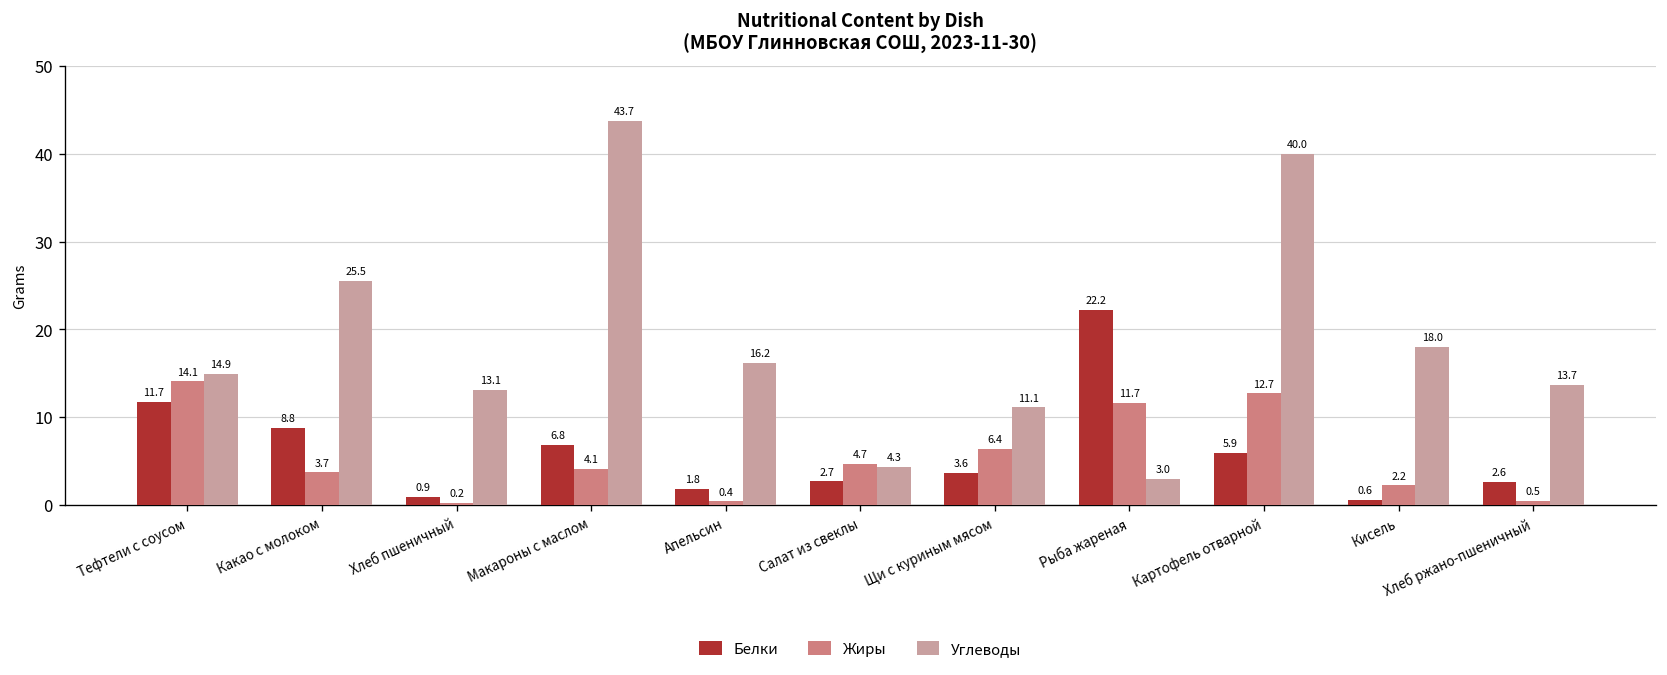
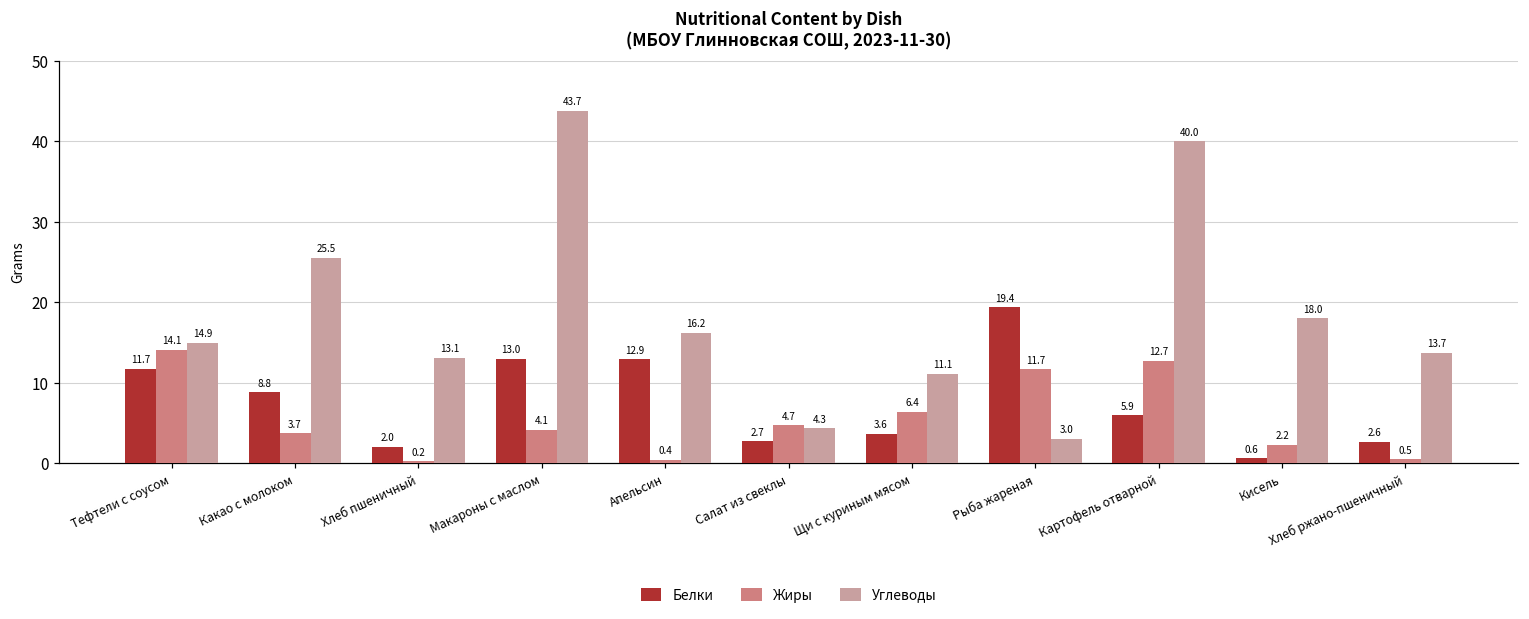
  {
    "Белки": {
      "Тефтели с соусом": 11.7,
      "Какао с молоком": 8.8,
-     "Хлеб пшеничный": 0.9,
-     "Макароны с маслом": 6.8,
-     "Апельсин": 1.8,
+     "Хлеб пшеничный": 2.0,
+     "Макароны с маслом": 13.0,
+     "Апельсин": 12.9,
      "Салат из свеклы": 2.7,
      "Щи с куриным мясом": 3.6,
-     "Рыба жареная": 22.2,
+     "Рыба жареная": 19.4,
      "Картофель отварной": 5.9,
      "Кисель": 0.6,
      "Хлеб ржано-пшеничный": 2.6
    }
  }
